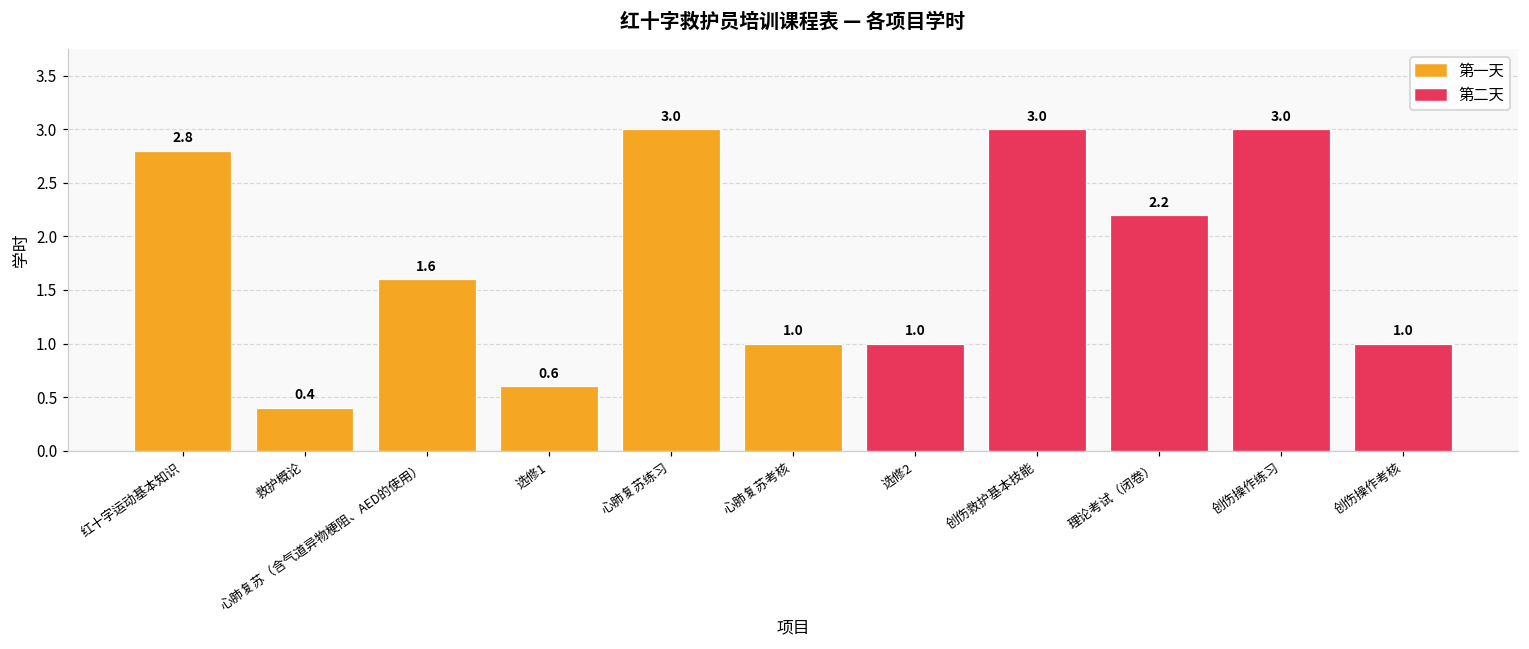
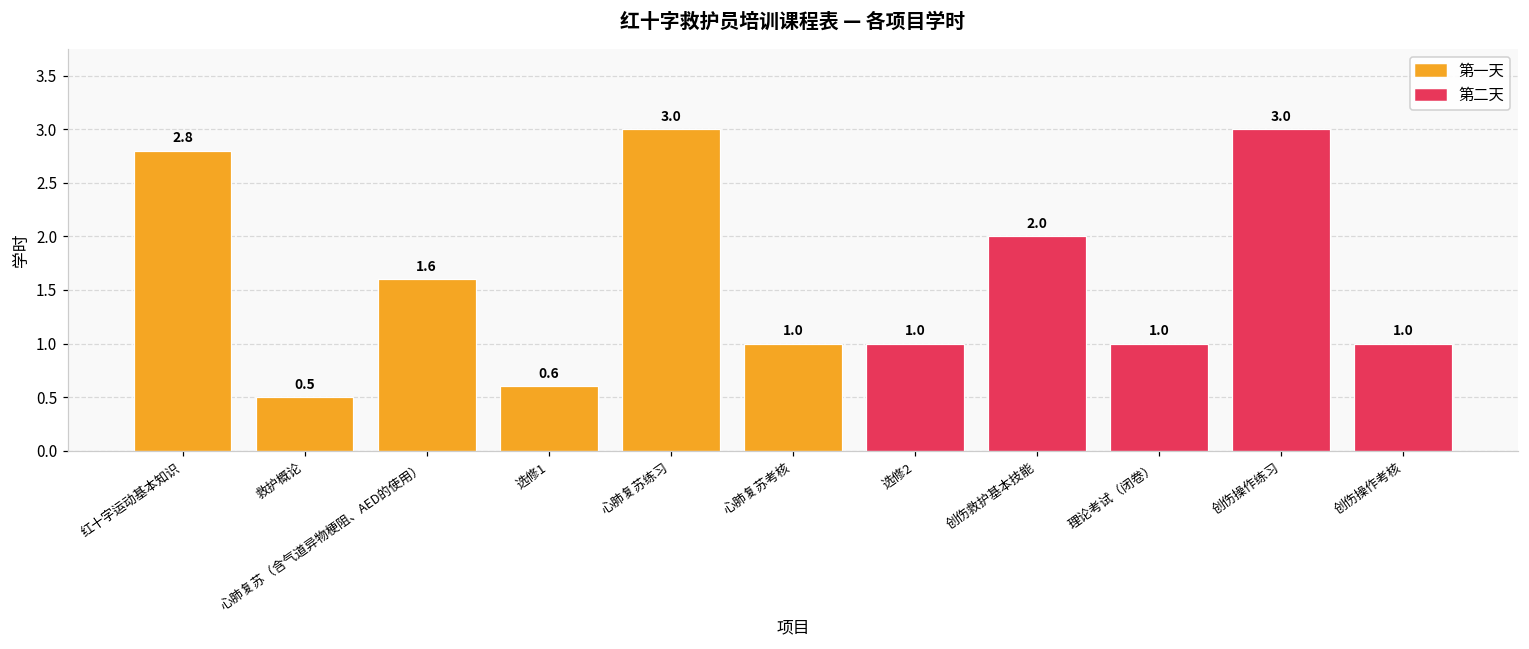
  {
    "红十字运动基本知识": 2.8,
-   "救护概论": 0.4,
+   "救护概论": 0.5,
    "心肺复苏（含气道异物梗阻、AED的使用）": 1.6,
    "选修1": 0.6,
    "心肺复苏练习": 3.0,
    "心肺复苏考核": 1.0,
    "选修2": 1.0,
-   "创伤救护基本技能": 3.0,
-   "理论考试（闭卷）": 2.2,
+   "创伤救护基本技能": 2.0,
+   "理论考试（闭卷）": 1.0,
    "创伤操作练习": 3.0,
    "创伤操作考核": 1.0
  }
